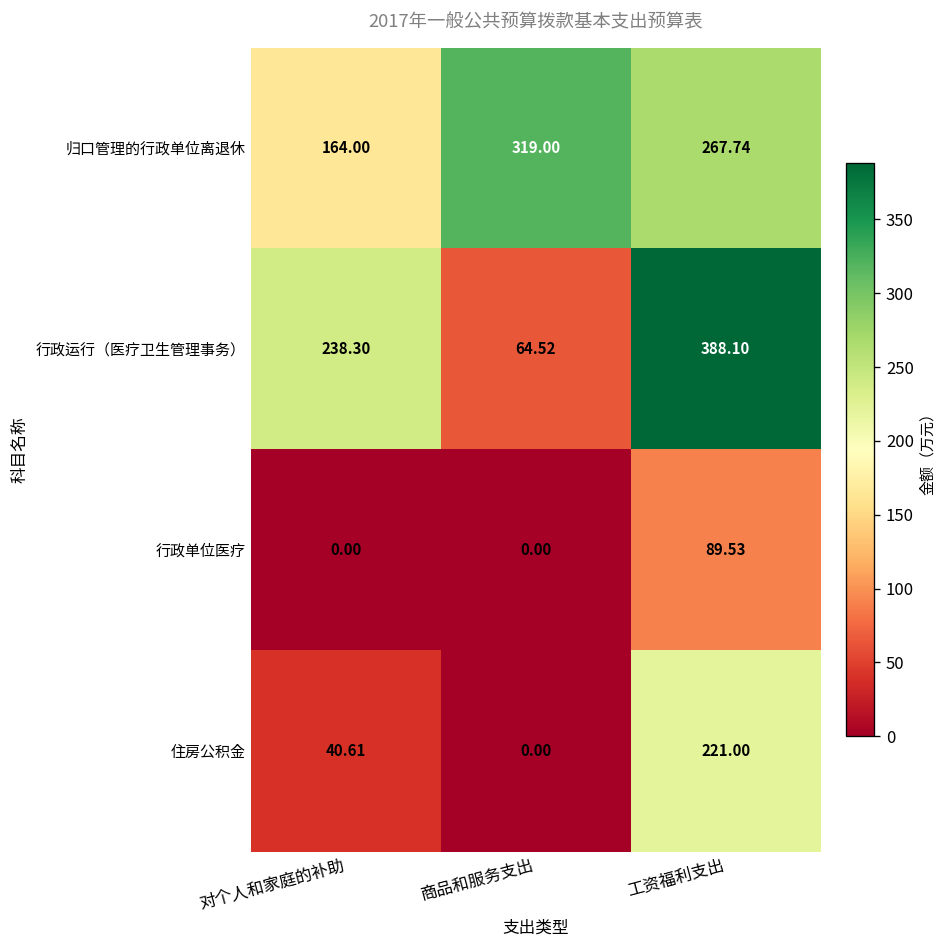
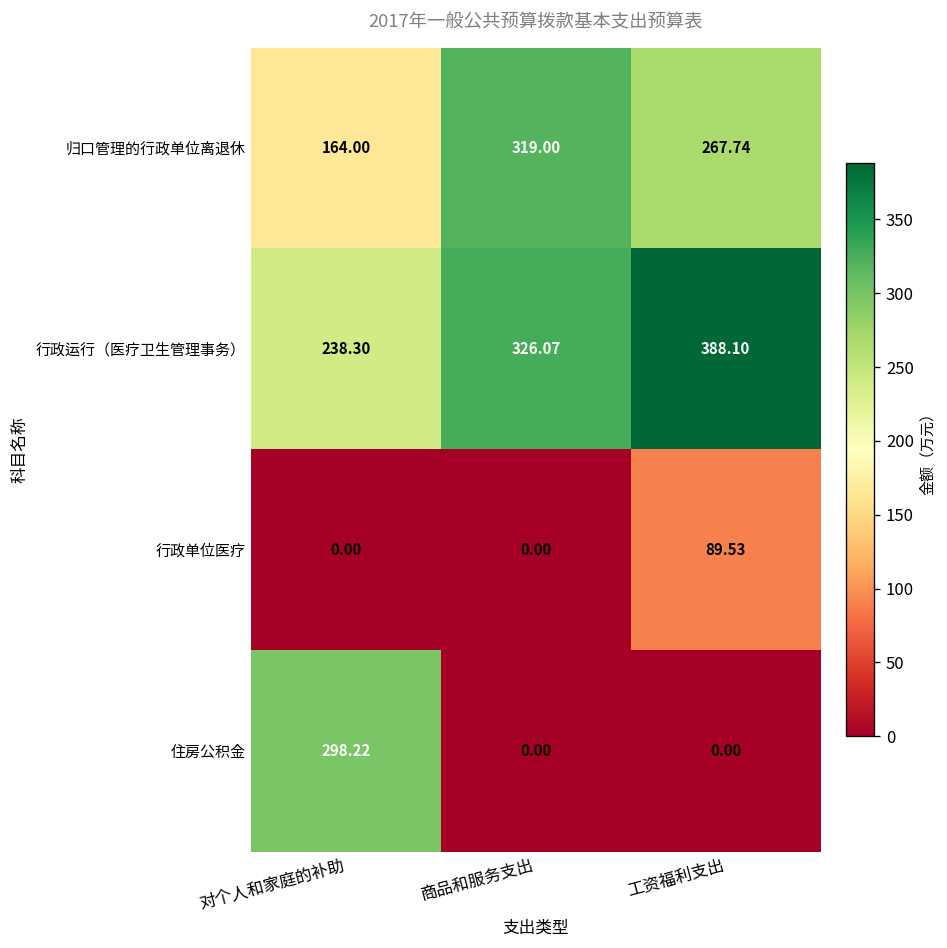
  {
    "归口管理的行政单位离退休": {
      "对个人和家庭的补助": 164.00,
      "商品和服务支出": 319.00,
      "工资福利支出": 267.74
    },
    "行政运行（医疗卫生管理事务）": {
      "对个人和家庭的补助": 238.30,
-     "商品和服务支出": 64.52,
+     "商品和服务支出": 326.07,
      "工资福利支出": 388.10
    },
    "行政单位医疗": {
      "对个人和家庭的补助": 0.00,
      "商品和服务支出": 0.00,
      "工资福利支出": 89.53
    },
    "住房公积金": {
-     "对个人和家庭的补助": 40.61,
+     "对个人和家庭的补助": 298.22,
      "商品和服务支出": 0.00,
-     "工资福利支出": 221.00
+     "工资福利支出": 0.00
    }
  }
